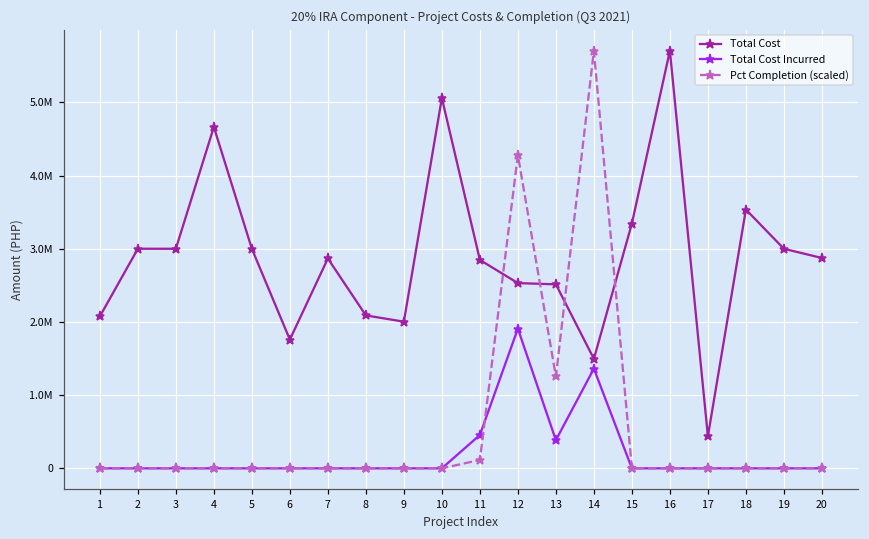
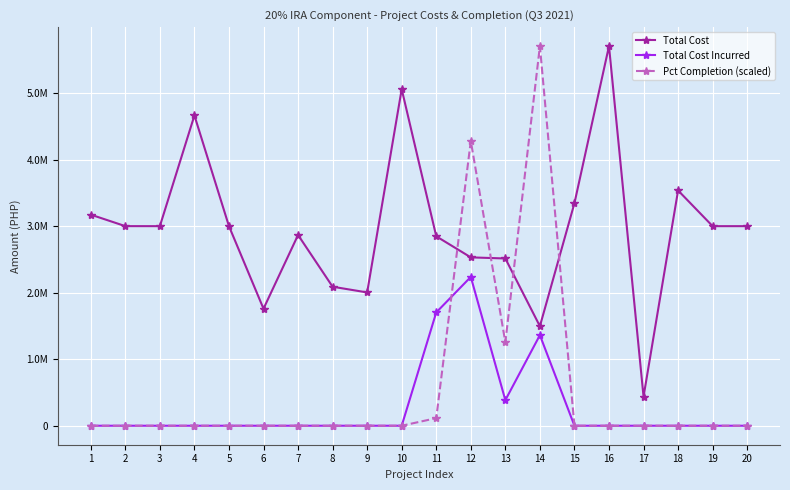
  {
    "Total Cost": {
-     "1": 2100000,
+     "1": 3200000,
      "2": 3000000,
      "3": 3000000,
      "4": 4700000,
      "5": 3000000,
      "6": 1800000,
      "7": 2900000,
      "8": 2100000,
      "9": 2000000,
      "10": 5100000,
      "11": 2800000,
      "12": 2500000,
      "13": 2500000,
      "14": 1500000,
      "15": 3300000,
      "16": 5700000,
      "17": 400000,
      "18": 3500000,
      "19": 3000000,
-     "20": 2900000
+     "20": 3000000
    },
    "Total Cost Incurred": {
-     "11": 500000,
-     "12": 1900000,
+     "11": 1700000,
+     "12": 2200000,
      "13": 400000,
      "14": 1400000
    },
    "Pct Completion (scaled)": {
      "11": 100000,
      "12": 4300000,
      "13": 1300000,
      "14": 5700000
    }
  }
